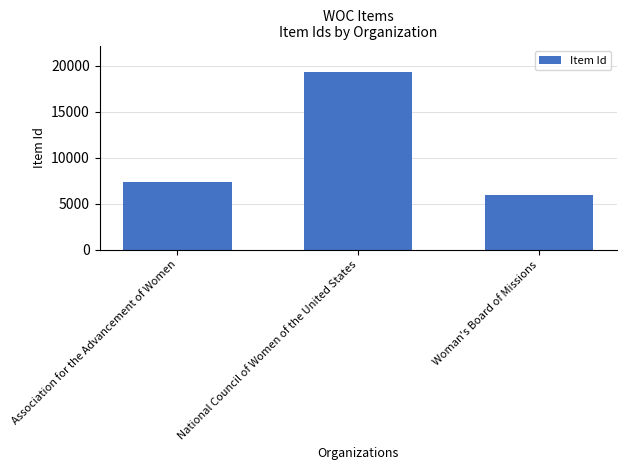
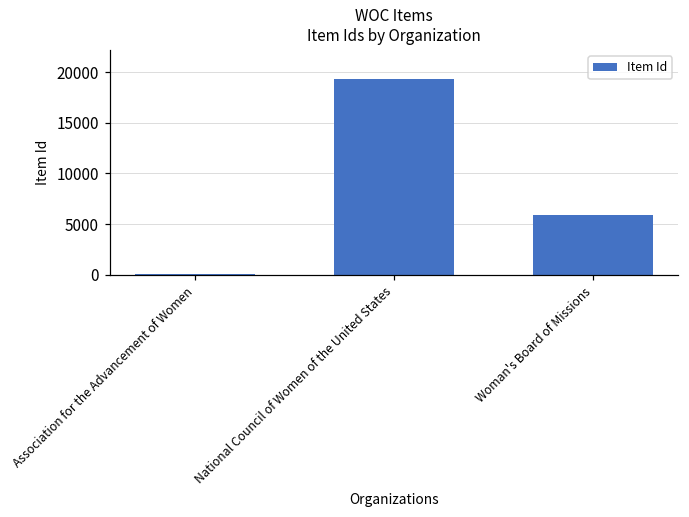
  {
-   "Association for the Advancement of Women": 7000,
+   "Association for the Advancement of Women": 0,
    "National Council of Women of the United States": 19000,
    "Woman's Board of Missions": 6000
  }
